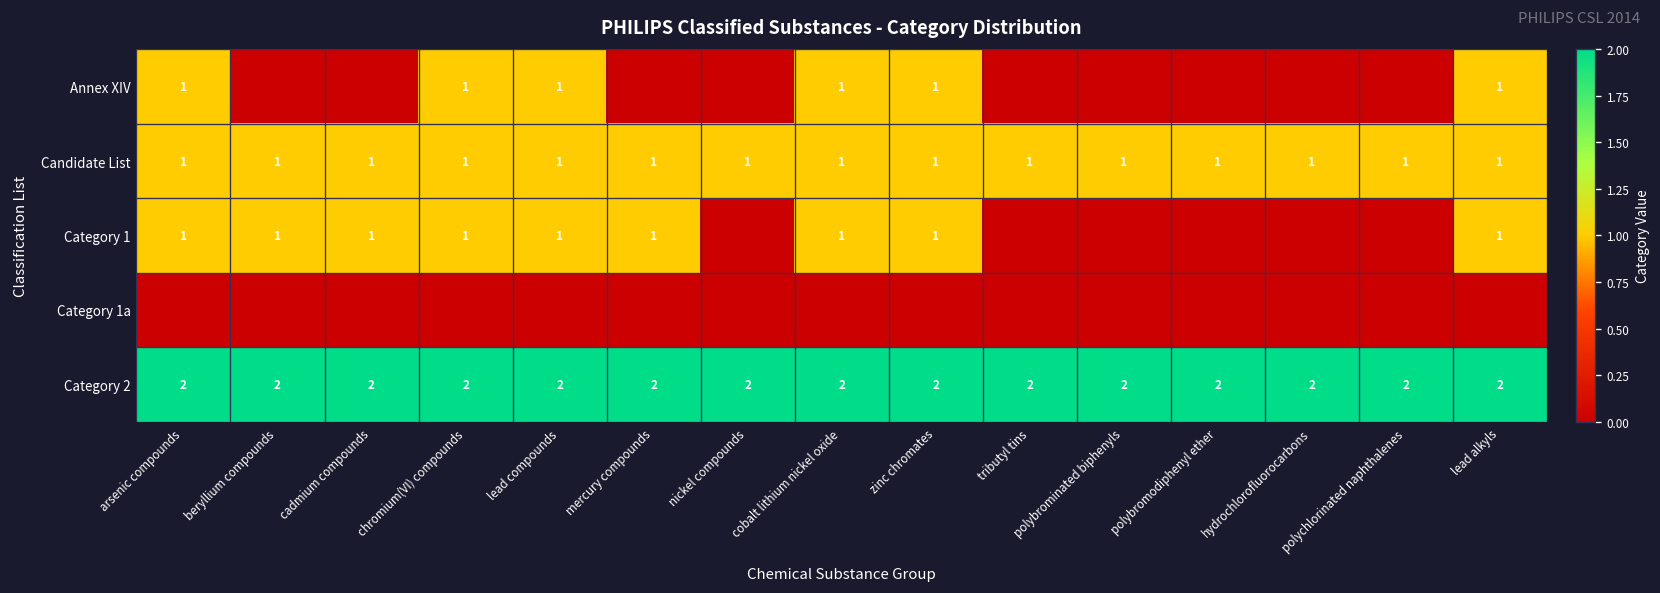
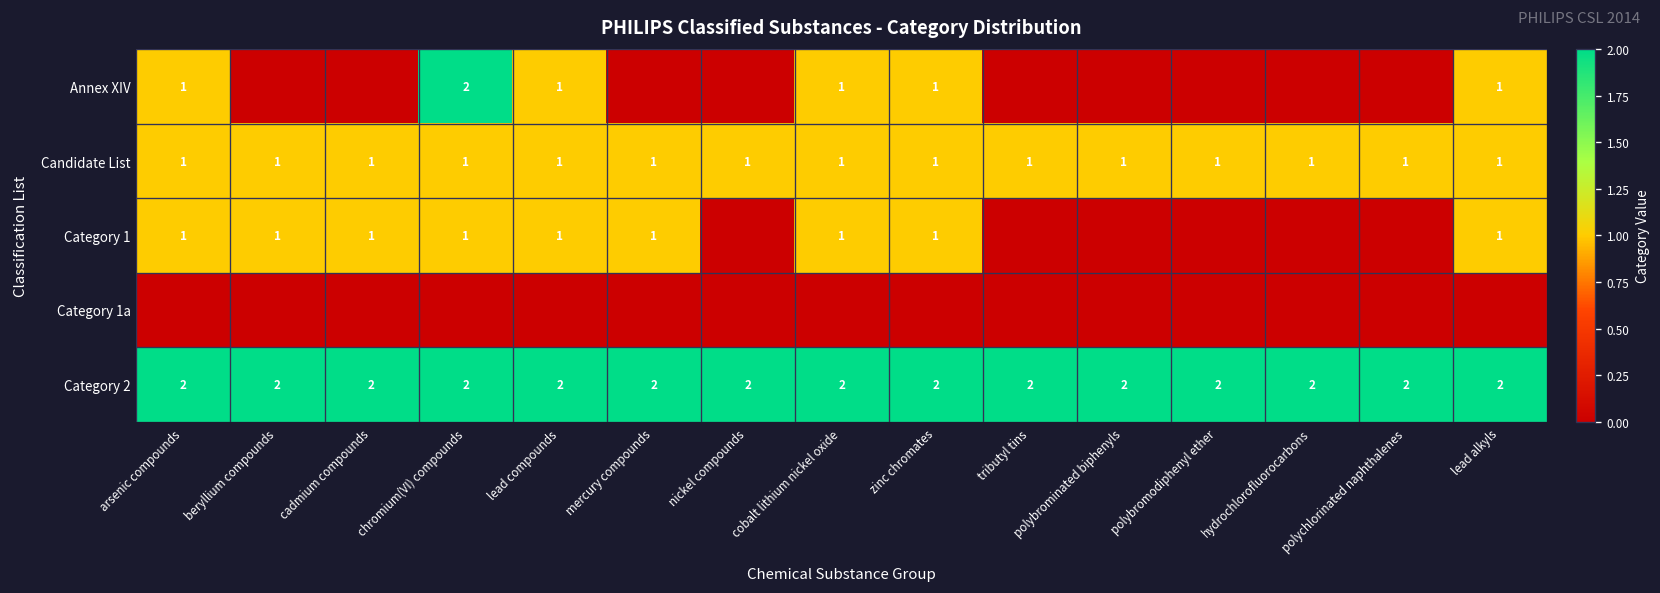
  {
    "Annex XIV": {
      "arsenic compounds": 1,
-     "chromium(VI) compounds": 1,
+     "chromium(VI) compounds": 2,
      "lead compounds": 1,
      "cobalt lithium nickel oxide": 1,
      "zinc chromates": 1,
      "lead alkyls": 1
    },
    "Candidate List": {
      "arsenic compounds": 1,
      "beryllium compounds": 1,
      "cadmium compounds": 1,
      "chromium(VI) compounds": 1,
      "lead compounds": 1,
      "mercury compounds": 1,
      "nickel compounds": 1,
      "cobalt lithium nickel oxide": 1,
      "zinc chromates": 1,
      "tributyl tins": 1,
      "polybrominated biphenyls": 1,
      "polybromodiphenyl ether": 1,
      "hydrochlorofluorocarbons": 1,
      "polychlorinated naphthalenes": 1,
      "lead alkyls": 1
    },
    "Category 1": {
      "arsenic compounds": 1,
      "beryllium compounds": 1,
      "cadmium compounds": 1,
      "chromium(VI) compounds": 1,
      "lead compounds": 1,
      "mercury compounds": 1,
      "cobalt lithium nickel oxide": 1,
      "zinc chromates": 1,
      "lead alkyls": 1
    },
    "Category 2": {
      "arsenic compounds": 2,
      "beryllium compounds": 2,
      "cadmium compounds": 2,
      "chromium(VI) compounds": 2,
      "lead compounds": 2,
      "mercury compounds": 2,
      "nickel compounds": 2,
      "cobalt lithium nickel oxide": 2,
      "zinc chromates": 2,
      "tributyl tins": 2,
      "polybrominated biphenyls": 2,
      "polybromodiphenyl ether": 2,
      "hydrochlorofluorocarbons": 2,
      "polychlorinated naphthalenes": 2,
      "lead alkyls": 2
    }
  }
